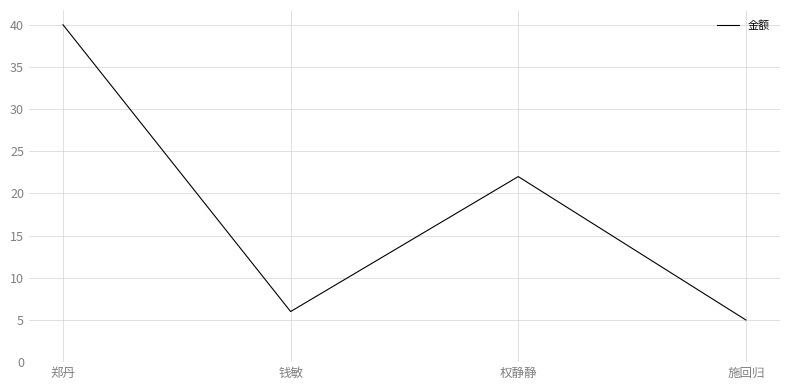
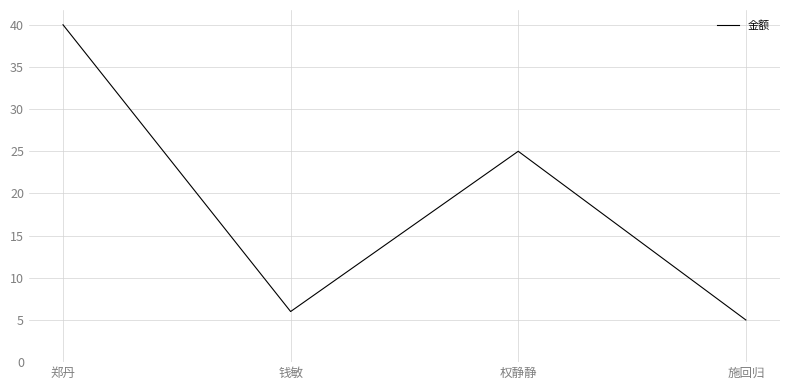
  {
    "郑丹": 40,
    "钱敏": 6,
-   "权静静": 22,
+   "权静静": 25,
    "施回归": 5
  }
